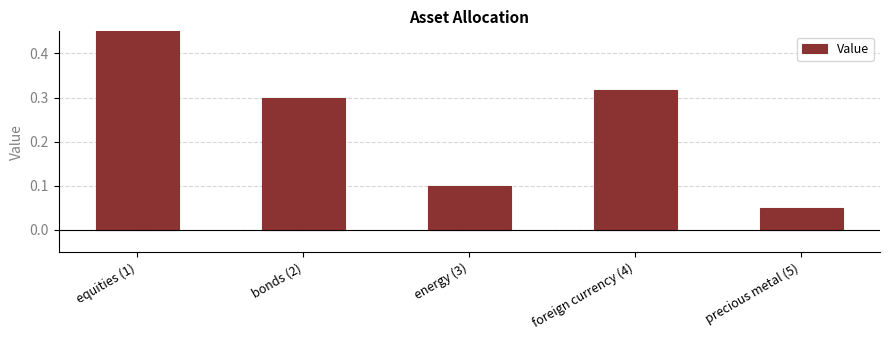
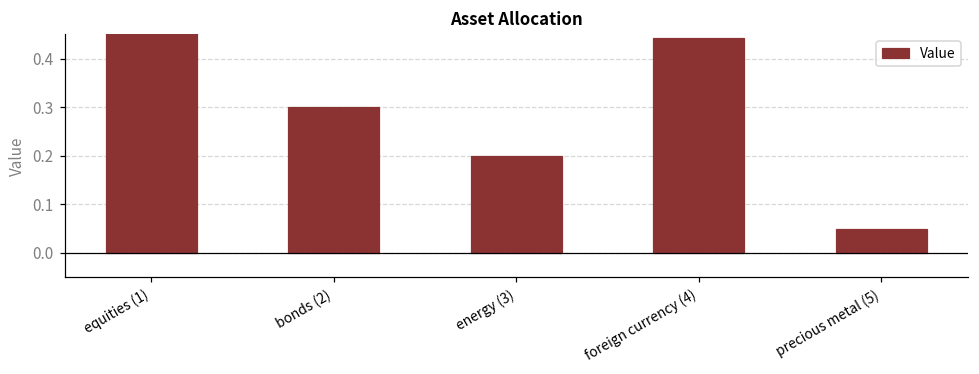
  {
    "bonds (2)": 0.30,
-   "energy (3)": 0.1,
-   "foreign currency (4)": 0.32,
+   "energy (3)": 0.2,
+   "foreign currency (4)": 0.44,
    "precious metal (5)": 0.05
  }
